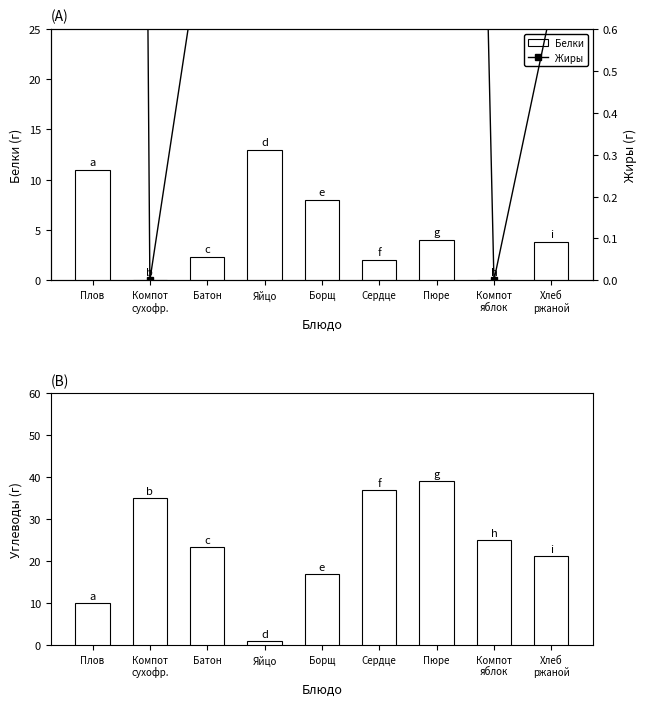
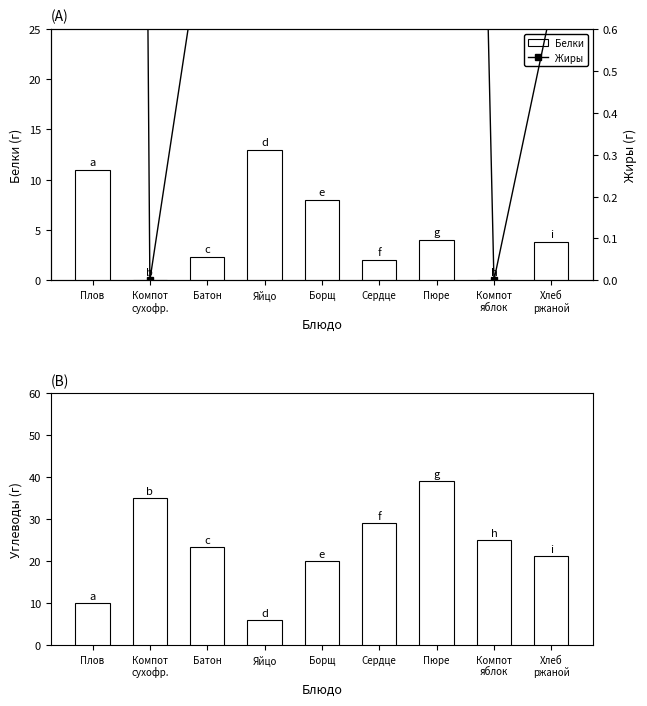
  {
    "(B)": {
      "Плов": 10,
      "Компот сухофр.": 35,
      "Батон": 23,
-     "Яйцо": 1,
-     "Борщ": 17,
-     "Сердце": 37,
+     "Яйцо": 6,
+     "Борщ": 20,
+     "Сердце": 29,
      "Пюре": 39,
      "Компот яблок": 25,
      "Хлеб ржаной": 21
    }
  }
